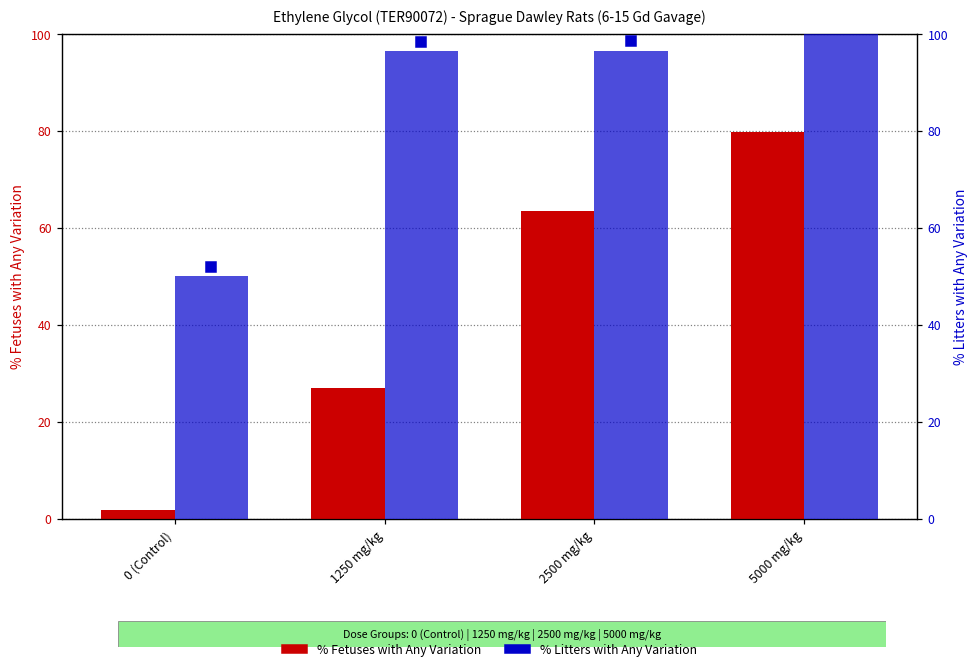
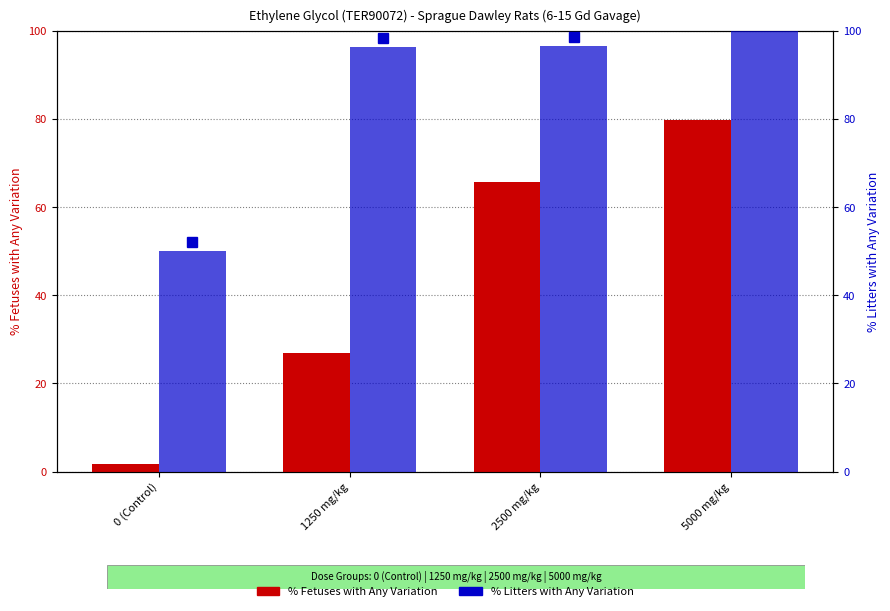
  {
    "% Fetuses with Any Variation": {
      "0 (Control)": 2,
      "1250 mg/kg": 27,
-     "2500 mg/kg": 63,
+     "2500 mg/kg": 66,
      "5000 mg/kg": 80
    }
  }
